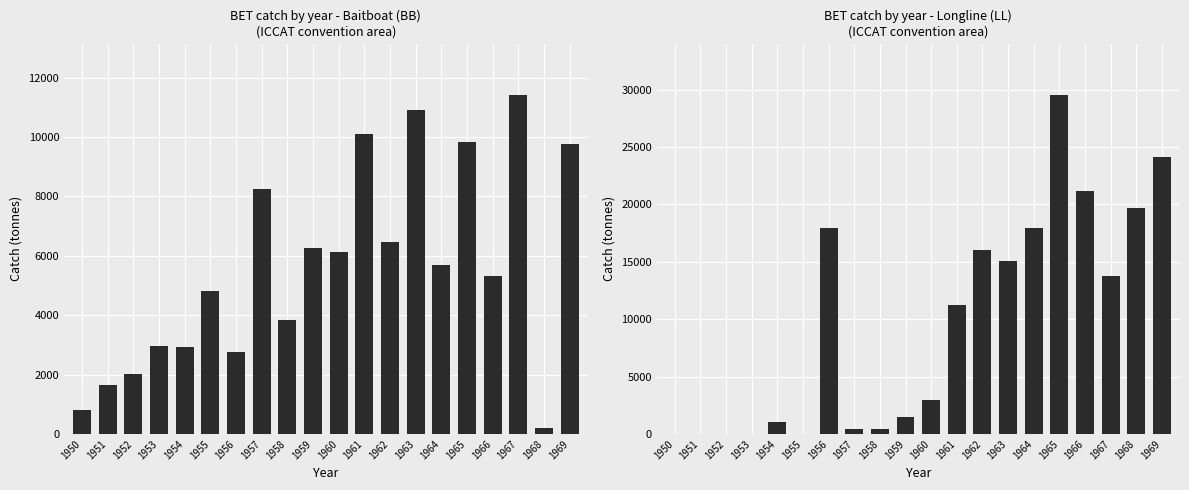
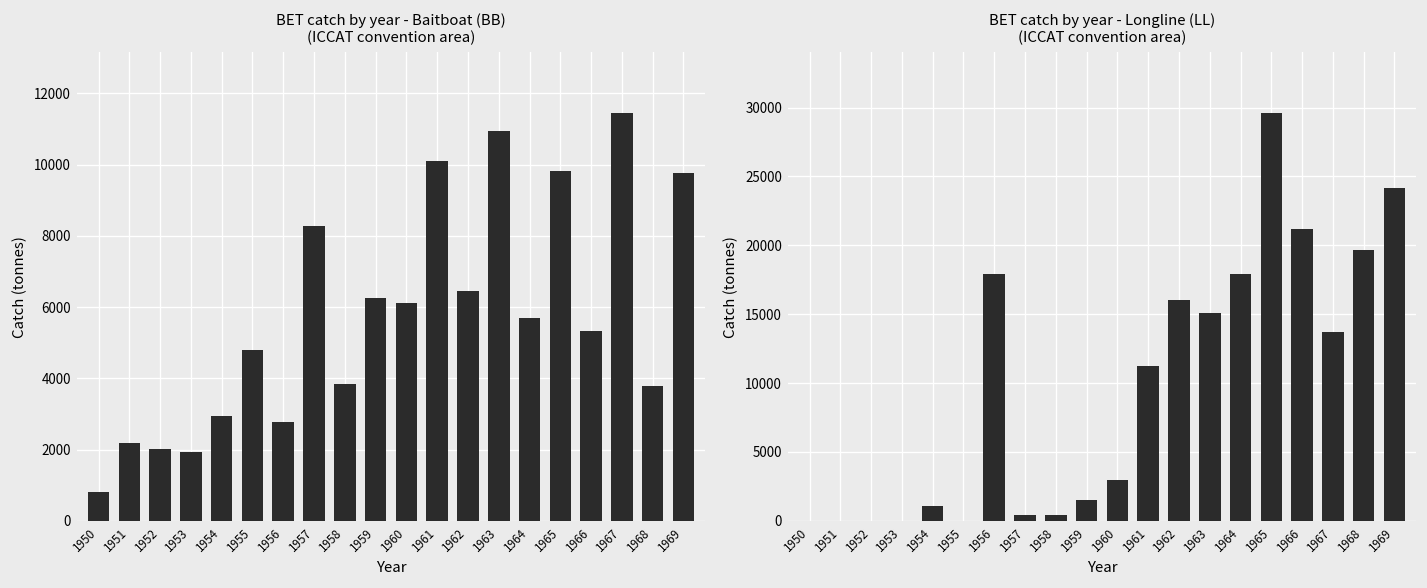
  {
    "BET catch by year - Baitboat (BB) (ICCAT convention area)": {
      "1950": 800,
-     "1951": 1700,
+     "1951": 2200,
      "1952": 2000,
-     "1953": 3000,
+     "1953": 1900,
      "1954": 2900,
      "1955": 4800,
      "1956": 2800,
      "1957": 8300,
      "1958": 3800,
      "1959": 6300,
      "1960": 6100,
      "1961": 10100,
      "1962": 6500,
      "1963": 10900,
      "1964": 5700,
      "1965": 9800,
      "1966": 5300,
      "1967": 11400,
-     "1968": 200,
+     "1968": 3800,
      "1969": 9800
    },
    "BET catch by year - Longline (LL) (ICCAT convention area)": {
      "1950": 0,
      "1951": 0,
      "1952": 0,
      "1953": 0,
      "1954": 1100,
      "1955": 0,
      "1956": 17900,
      "1957": 500,
      "1958": 500,
      "1959": 1500,
      "1960": 3000,
      "1961": 11300,
      "1962": 16000,
      "1963": 15100,
      "1964": 17900,
      "1965": 29600,
      "1966": 21100,
      "1967": 13700,
      "1968": 19700,
      "1969": 24100
    }
  }
